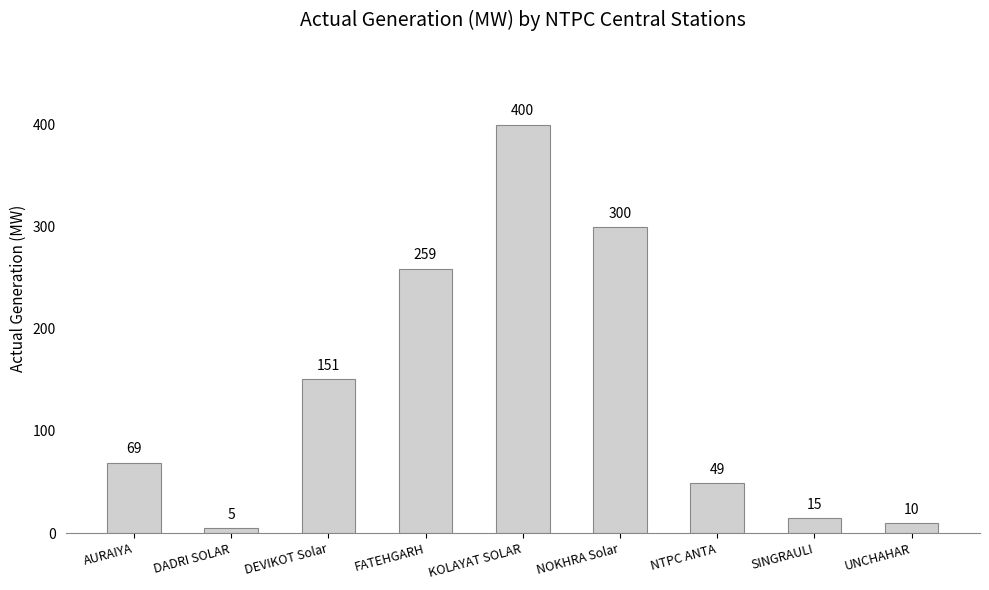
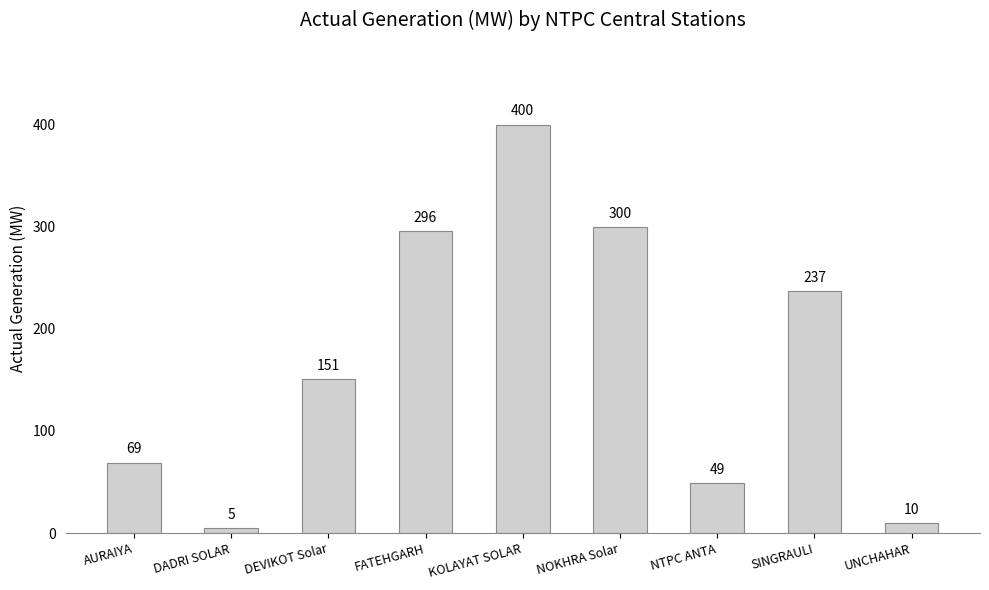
  {
    "AURAIYA": 69,
    "DADRI SOLAR": 5,
    "DEVIKOT Solar": 151,
-   "FATEHGARH": 259,
+   "FATEHGARH": 296,
    "KOLAYAT SOLAR": 400,
    "NOKHRA Solar": 300,
    "NTPC ANTA": 49,
-   "SINGRAULI": 15,
+   "SINGRAULI": 237,
    "UNCHAHAR": 10
  }
